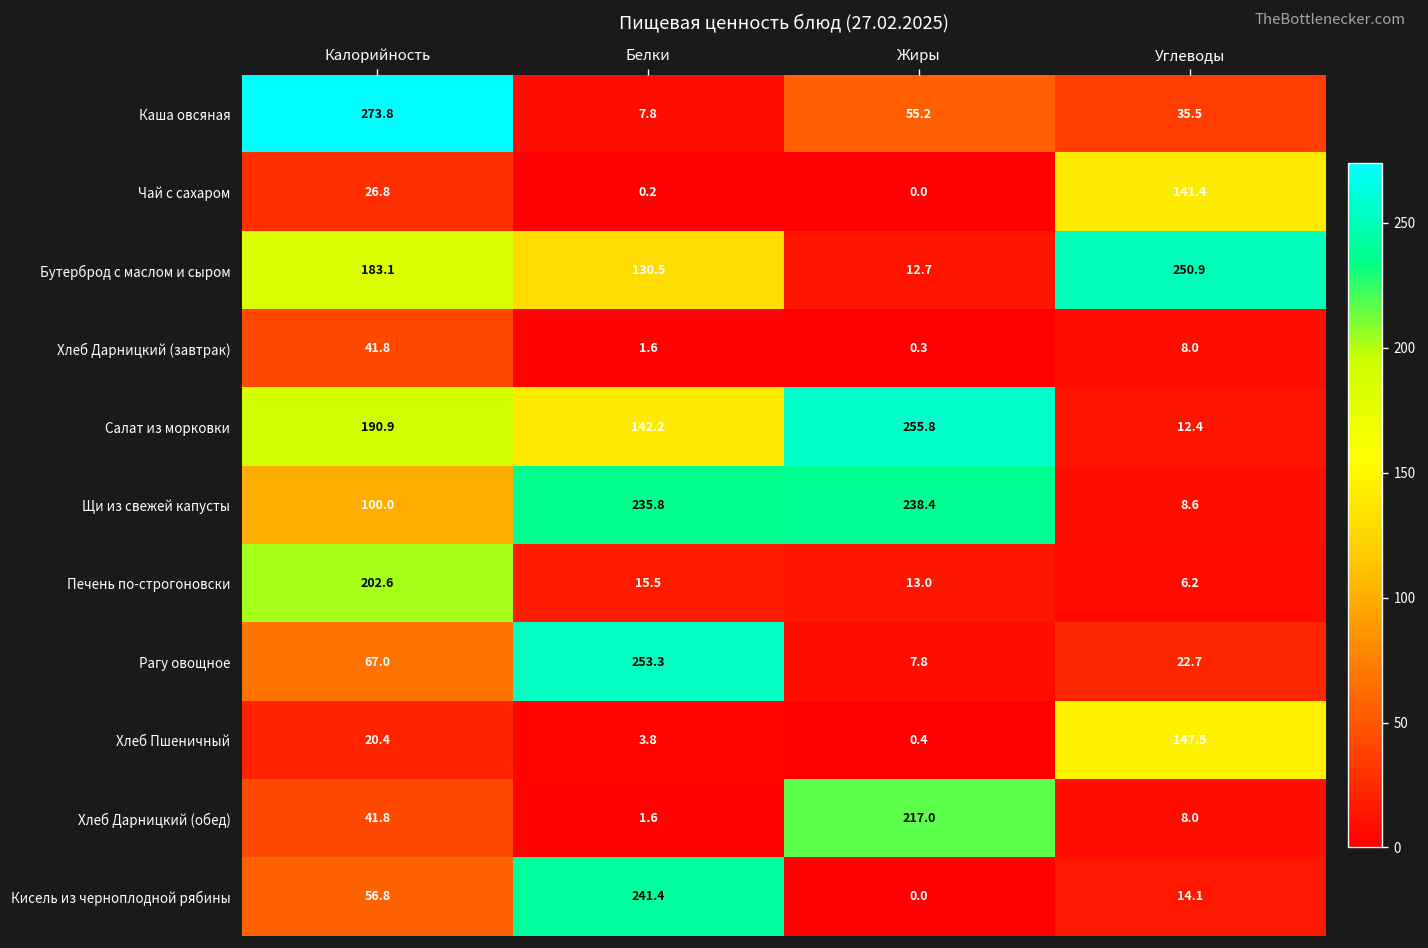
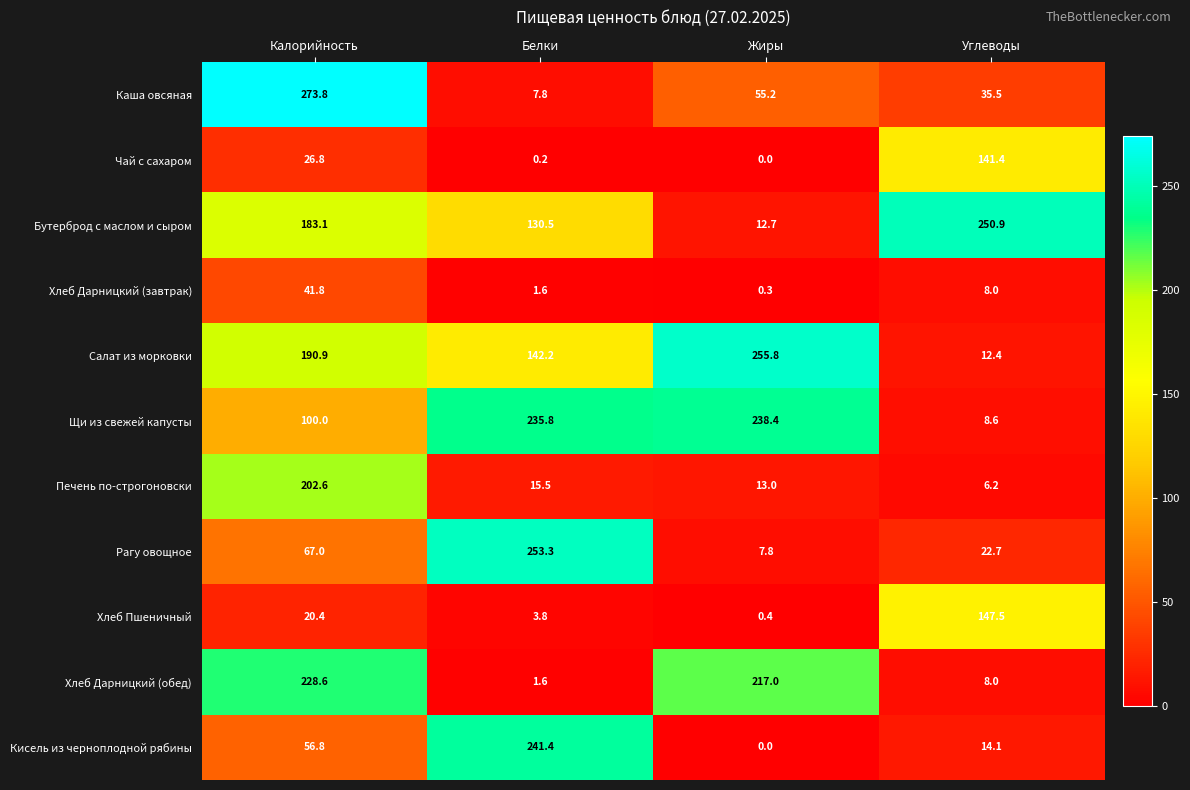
  {
    "Каша овсяная": {
      "Калорийность": 273.8,
      "Белки": 7.8,
      "Жиры": 55.2,
      "Углеводы": 35.5
    },
    "Чай с сахаром": {
      "Калорийность": 26.8,
      "Белки": 0.2,
      "Жиры": 0.0,
      "Углеводы": 141.4
    },
    "Бутерброд с маслом и сыром": {
      "Калорийность": 183.1,
      "Белки": 130.5,
      "Жиры": 12.7,
      "Углеводы": 250.9
    },
    "Хлеб Дарницкий (завтрак)": {
      "Калорийность": 41.8,
      "Белки": 1.6,
      "Жиры": 0.3,
      "Углеводы": 8.0
    },
    "Салат из морковки": {
      "Калорийность": 190.9,
      "Белки": 142.2,
      "Жиры": 255.8,
      "Углеводы": 12.4
    },
    "Щи из свежей капусты": {
      "Калорийность": 100.0,
      "Белки": 235.8,
      "Жиры": 238.4,
      "Углеводы": 8.6
    },
    "Печень по-строгоновски": {
      "Калорийность": 202.6,
      "Белки": 15.5,
      "Жиры": 13.0,
      "Углеводы": 6.2
    },
    "Рагу овощное": {
      "Калорийность": 67.0,
      "Белки": 253.3,
      "Жиры": 7.8,
      "Углеводы": 22.7
    },
    "Хлеб Пшеничный": {
      "Калорийность": 20.4,
      "Белки": 3.8,
      "Жиры": 0.4,
      "Углеводы": 147.5
    },
    "Хлеб Дарницкий (обед)": {
-     "Калорийность": 41.8,
+     "Калорийность": 228.6,
      "Белки": 1.6,
      "Жиры": 217.0,
      "Углеводы": 8.0
    },
    "Кисель из черноплодной рябины": {
      "Калорийность": 56.8,
      "Белки": 241.4,
      "Жиры": 0.0,
      "Углеводы": 14.1
    }
  }
